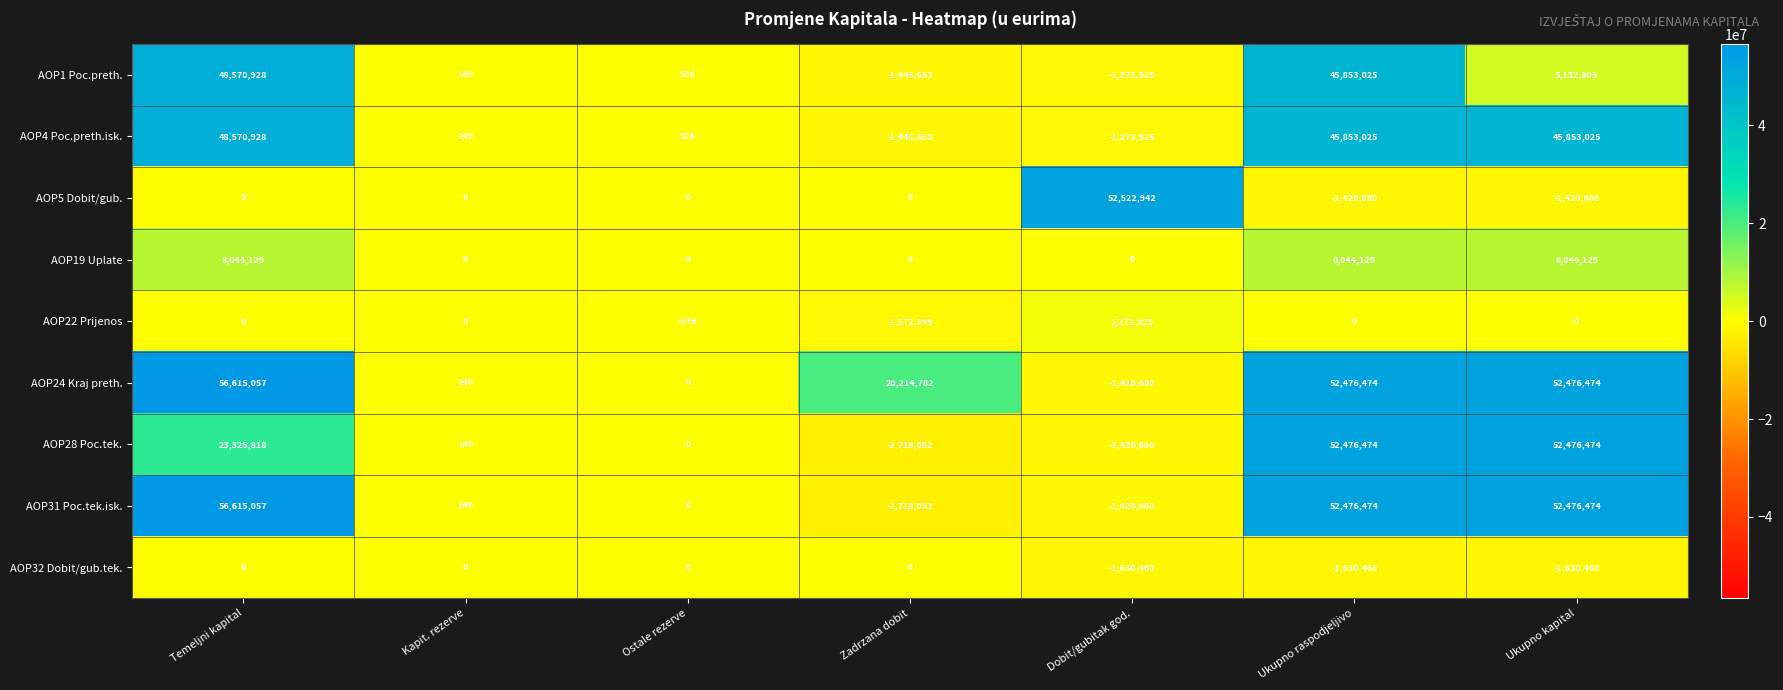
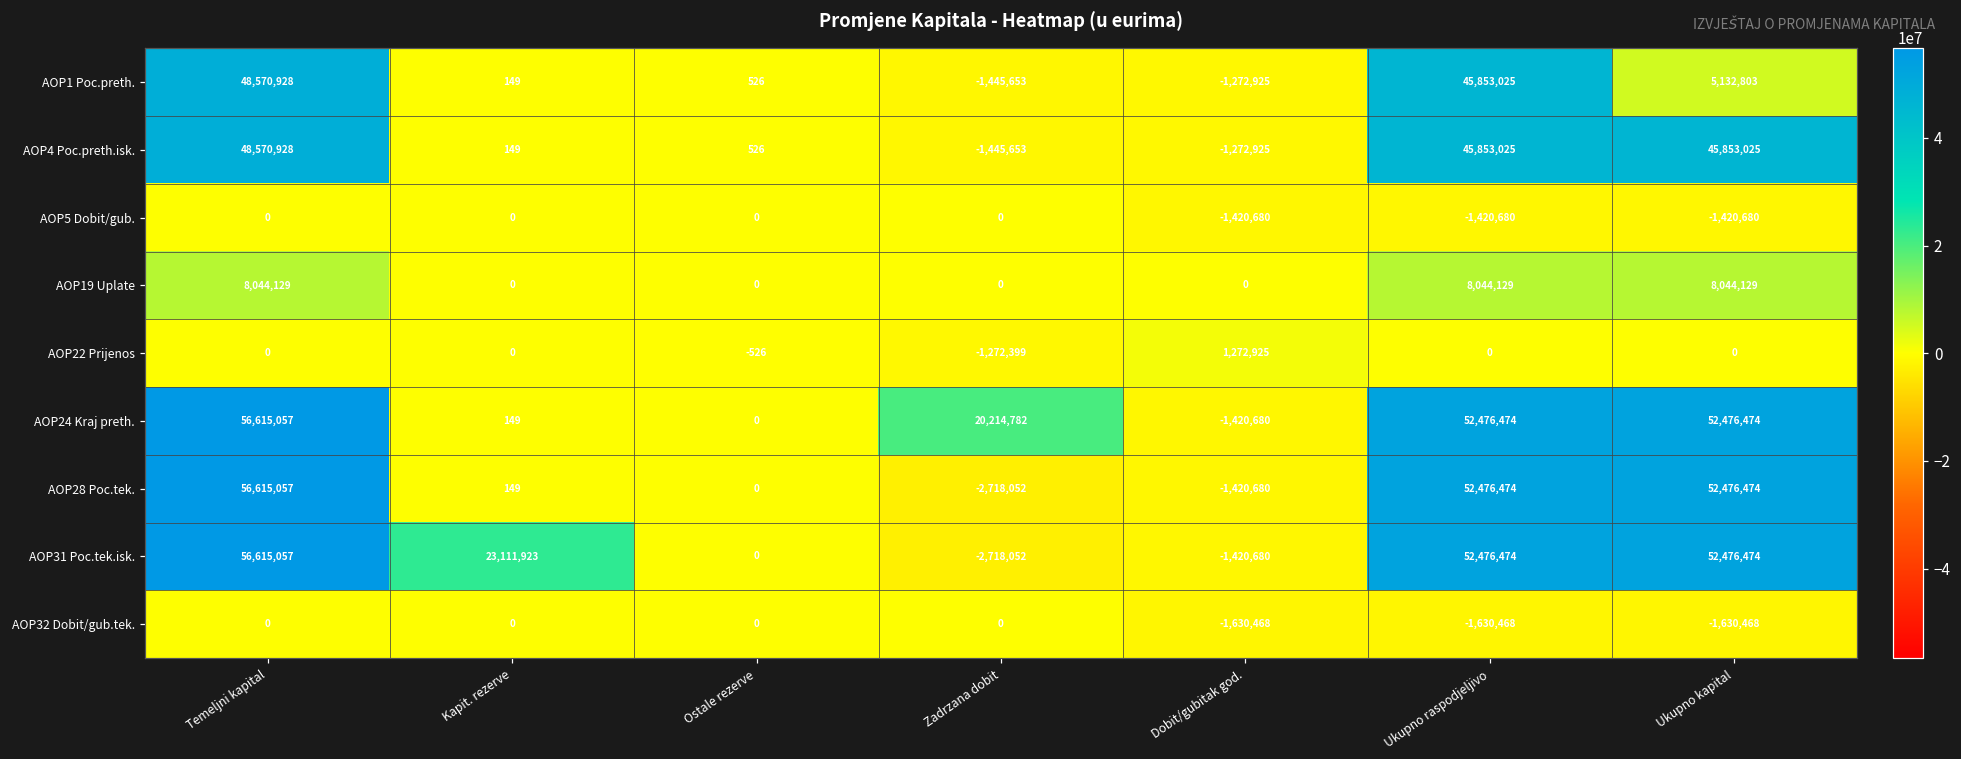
  {
    "AOP1 Poc.preth.": {
      "Temeljni kapital": "48,570,928",
      "Kapit. rezerve": "149",
      "Ostale rezerve": "526",
      "Zadrzana dobit": "-1,445,653",
      "Dobit/gubitak god.": "-1,272,925",
      "Ukupno raspodjeljivo": "45,853,025",
      "Ukupno kapital": "5,132,803"
    },
    "AOP4 Poc.preth.isk.": {
      "Temeljni kapital": "48,570,928",
      "Kapit. rezerve": "149",
      "Ostale rezerve": "526",
      "Zadrzana dobit": "-1,445,653",
      "Dobit/gubitak god.": "-1,272,925",
      "Ukupno raspodjeljivo": "45,853,025",
      "Ukupno kapital": "45,853,025"
    },
    "AOP5 Dobit/gub.": {
      "Temeljni kapital": "0",
      "Kapit. rezerve": "0",
      "Ostale rezerve": "0",
      "Zadrzana dobit": "0",
-     "Dobit/gubitak god.": "52,522,942",
+     "Dobit/gubitak god.": "-1,420,680",
      "Ukupno raspodjeljivo": "-1,420,680",
      "Ukupno kapital": "-1,420,680"
    },
    "AOP19 Uplate": {
      "Temeljni kapital": "8,044,129",
      "Kapit. rezerve": "0",
      "Ostale rezerve": "0",
      "Zadrzana dobit": "0",
      "Dobit/gubitak god.": "0",
      "Ukupno raspodjeljivo": "8,044,129",
      "Ukupno kapital": "8,044,129"
    },
    "AOP22 Prijenos": {
      "Temeljni kapital": "0",
      "Kapit. rezerve": "0",
      "Ostale rezerve": "-526",
      "Zadrzana dobit": "-1,272,399",
      "Dobit/gubitak god.": "1,272,925",
      "Ukupno raspodjeljivo": "0",
      "Ukupno kapital": "0"
    },
    "AOP24 Kraj preth.": {
      "Temeljni kapital": "56,615,057",
      "Kapit. rezerve": "149",
      "Ostale rezerve": "0",
      "Zadrzana dobit": "20,214,782",
      "Dobit/gubitak god.": "-1,420,680",
      "Ukupno raspodjeljivo": "52,476,474",
      "Ukupno kapital": "52,476,474"
    },
    "AOP28 Poc.tek.": {
-     "Temeljni kapital": "23,325,818",
+     "Temeljni kapital": "56,615,057",
      "Kapit. rezerve": "149",
      "Ostale rezerve": "0",
      "Zadrzana dobit": "-2,718,052",
      "Dobit/gubitak god.": "-1,420,680",
      "Ukupno raspodjeljivo": "52,476,474",
      "Ukupno kapital": "52,476,474"
    },
    "AOP31 Poc.tek.isk.": {
      "Temeljni kapital": "56,615,057",
-     "Kapit. rezerve": "149",
+     "Kapit. rezerve": "23,111,923",
      "Ostale rezerve": "0",
      "Zadrzana dobit": "-2,718,052",
      "Dobit/gubitak god.": "-1,420,680",
      "Ukupno raspodjeljivo": "52,476,474",
      "Ukupno kapital": "52,476,474"
    },
    "AOP32 Dobit/gub.tek.": {
      "Temeljni kapital": "0",
      "Kapit. rezerve": "0",
      "Ostale rezerve": "0",
      "Zadrzana dobit": "0",
      "Dobit/gubitak god.": "-1,630,468",
      "Ukupno raspodjeljivo": "-1,630,468",
      "Ukupno kapital": "-1,630,468"
    }
  }
